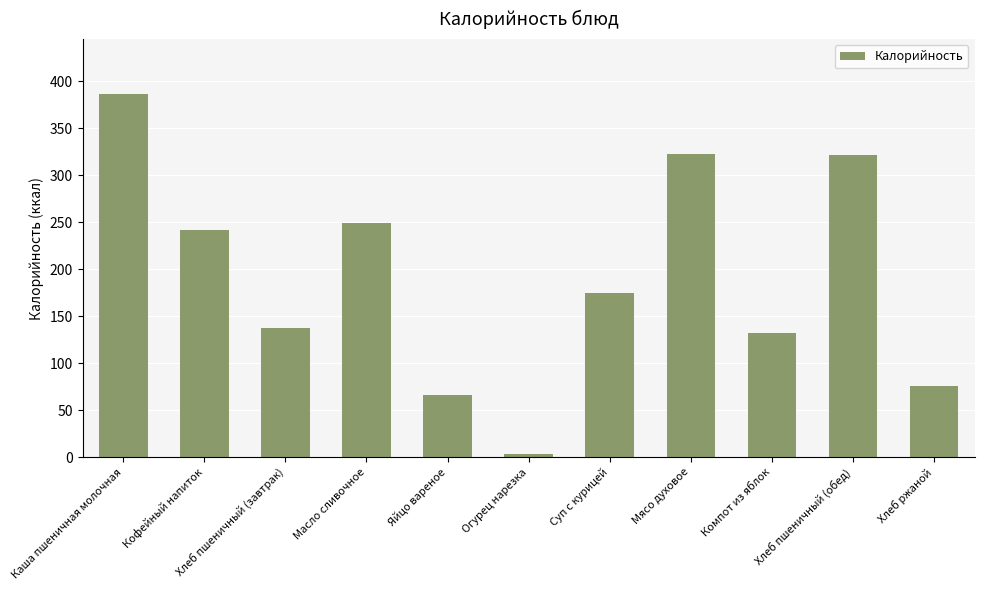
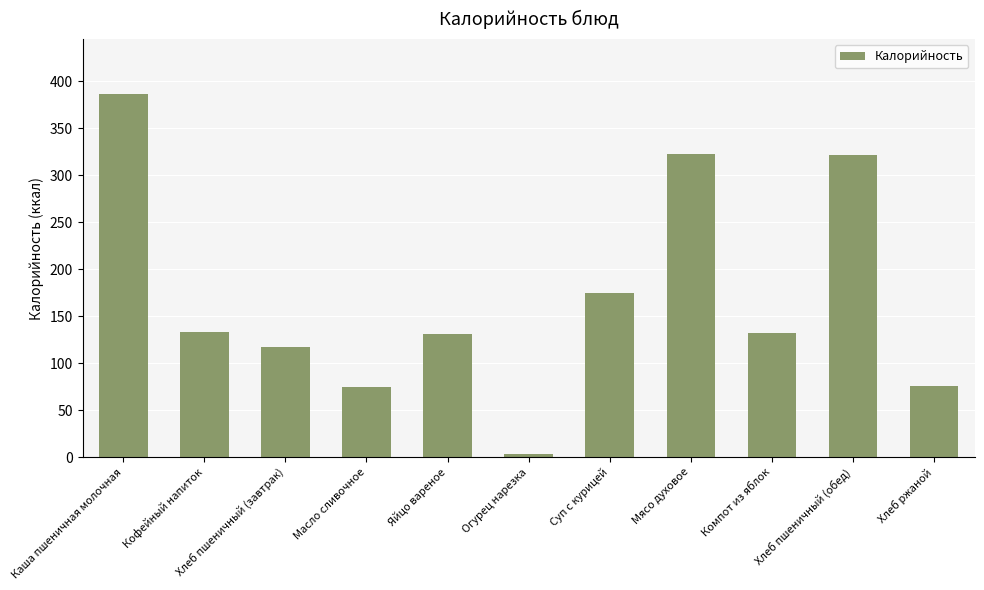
  {
    "Каша пшеничная молочная": 390,
-   "Кофейный напиток": 240,
-   "Хлеб пшеничный (завтрак)": 140,
-   "Масло сливочное": 250,
-   "Яйцо вареное": 70,
+   "Кофейный напиток": 130,
+   "Хлеб пшеничный (завтрак)": 120,
+   "Масло сливочное": 70,
+   "Яйцо вареное": 130,
    "Огурец нарезка": 0,
    "Суп с курицей": 170,
    "Мясо духовое": 320,
    "Компот из яблок": 130,
    "Хлеб пшеничный (обед)": 320,
    "Хлеб ржаной": 80
  }
